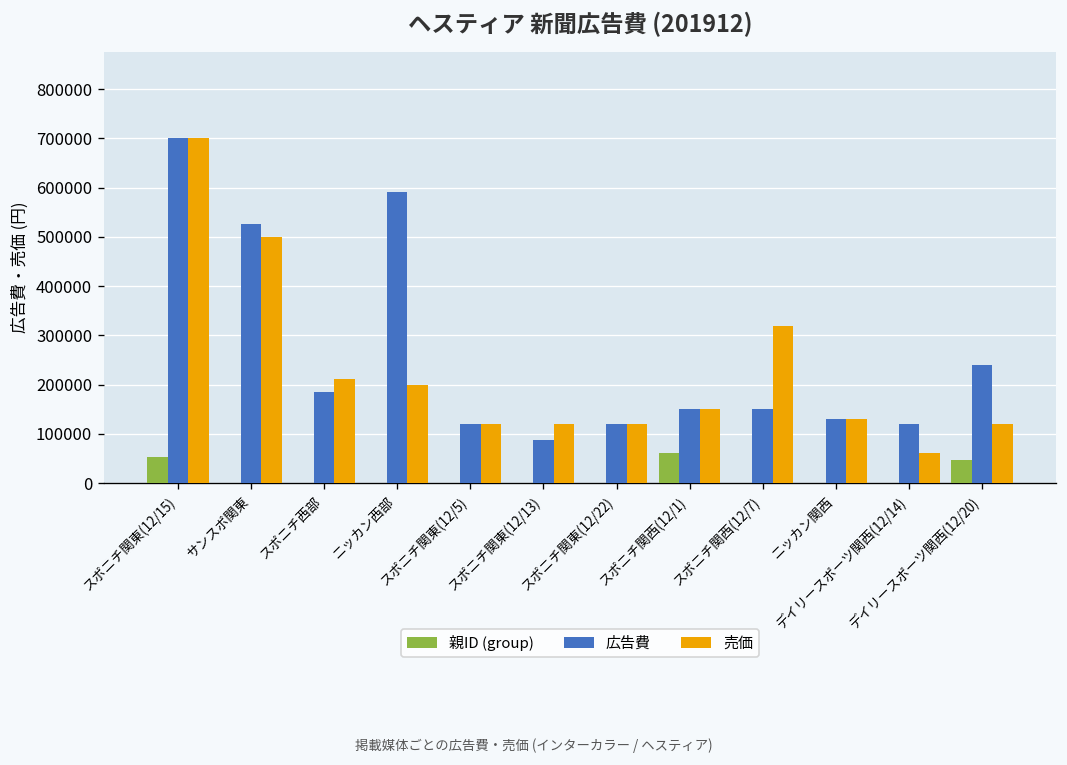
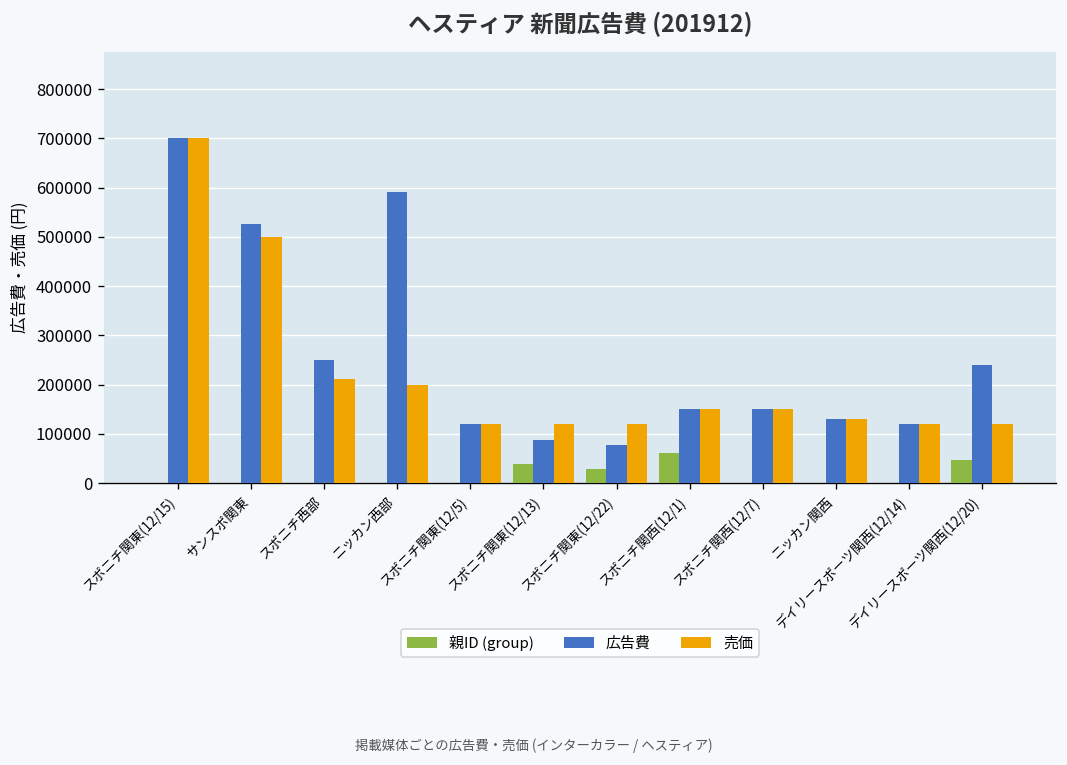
  {
    "親ID (group)": {
-     "スポニチ関東(12/15)": 50000,
-     "スポニチ関東(12/13)": 0,
-     "スポニチ関東(12/22)": 0,
+     "スポニチ関東(12/15)": 0,
+     "スポニチ関東(12/13)": 40000,
+     "スポニチ関東(12/22)": 30000,
      "スポニチ関西(12/1)": 60000,
      "デイリースポーツ関西(12/20)": 50000
    },
    "広告費": {
      "スポニチ関東(12/15)": 700000,
      "サンスポ関東": 530000,
-     "スポニチ西部": 190000,
+     "スポニチ西部": 250000,
      "ニッカン西部": 590000,
      "スポニチ関東(12/5)": 120000,
      "スポニチ関東(12/13)": 90000,
-     "スポニチ関東(12/22)": 120000,
+     "スポニチ関東(12/22)": 80000,
      "スポニチ関西(12/1)": 150000,
      "スポニチ関西(12/7)": 150000,
      "ニッカン関西": 130000,
      "デイリースポーツ関西(12/14)": 120000,
      "デイリースポーツ関西(12/20)": 240000
    },
    "売価": {
      "スポニチ関東(12/15)": 700000,
      "サンスポ関東": 500000,
      "スポニチ西部": 210000,
      "ニッカン西部": 200000,
      "スポニチ関東(12/5)": 120000,
      "スポニチ関東(12/13)": 120000,
      "スポニチ関東(12/22)": 120000,
      "スポニチ関西(12/1)": 150000,
-     "スポニチ関西(12/7)": 320000,
+     "スポニチ関西(12/7)": 150000,
      "ニッカン関西": 130000,
-     "デイリースポーツ関西(12/14)": 60000,
+     "デイリースポーツ関西(12/14)": 120000,
      "デイリースポーツ関西(12/20)": 120000
    }
  }
